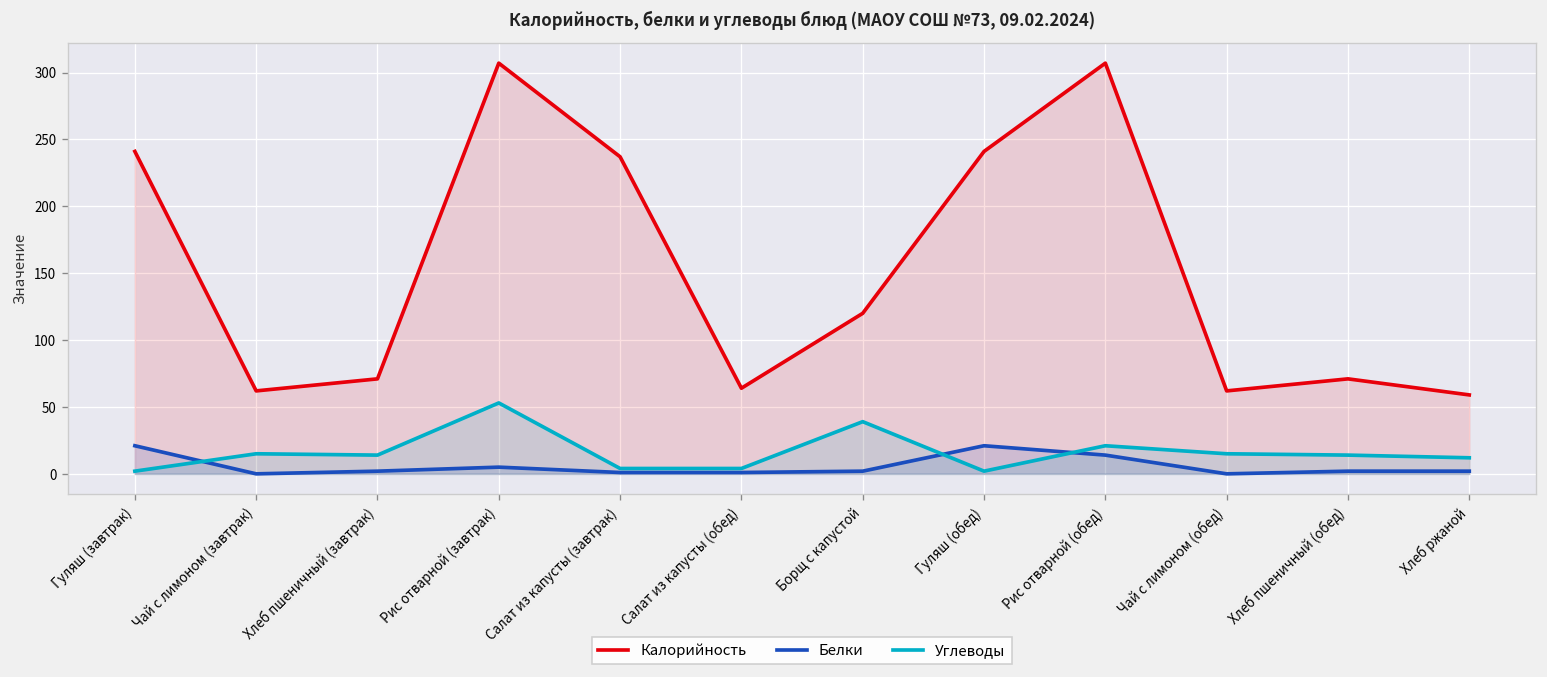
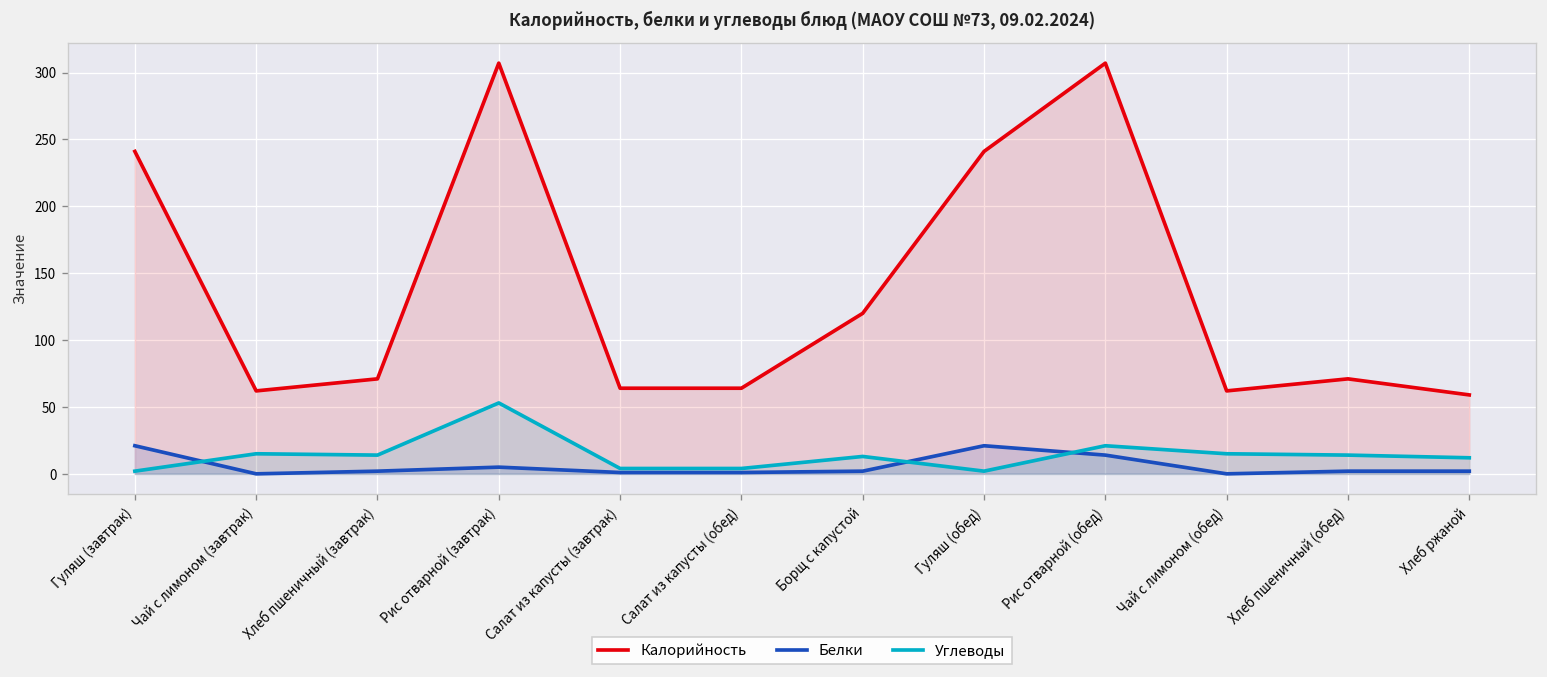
  {
    "Калорийность": {
      "Гуляш (завтрак)": 241,
      "Чай с лимоном (завтрак)": 62,
      "Хлеб пшеничный (завтрак)": 71,
      "Рис отварной (завтрак)": 307,
-     "Салат из капусты (завтрак)": 237,
+     "Салат из капусты (завтрак)": 64,
      "Салат из капусты (обед)": 64,
      "Борщ с капустой": 120,
      "Гуляш (обед)": 241,
      "Рис отварной (обед)": 307,
      "Чай с лимоном (обед)": 62,
      "Хлеб пшеничный (обед)": 71,
      "Хлеб ржаной": 59
    },
    "Белки": {
      "Гуляш (завтрак)": 21,
      "Чай с лимоном (завтрак)": 0,
      "Хлеб пшеничный (завтрак)": 2,
      "Рис отварной (завтрак)": 5,
      "Салат из капусты (завтрак)": 1,
      "Салат из капусты (обед)": 1,
      "Борщ с капустой": 2,
      "Гуляш (обед)": 21,
      "Рис отварной (обед)": 14,
      "Чай с лимоном (обед)": 0,
      "Хлеб пшеничный (обед)": 2,
      "Хлеб ржаной": 2
    },
    "Углеводы": {
      "Гуляш (завтрак)": 2,
      "Чай с лимоном (завтрак)": 15,
      "Хлеб пшеничный (завтрак)": 14,
      "Рис отварной (завтрак)": 53,
      "Салат из капусты (завтрак)": 4,
      "Салат из капусты (обед)": 4,
-     "Борщ с капустой": 39,
+     "Борщ с капустой": 13,
      "Гуляш (обед)": 2,
      "Рис отварной (обед)": 21,
      "Чай с лимоном (обед)": 15,
      "Хлеб пшеничный (обед)": 14,
      "Хлеб ржаной": 12
    }
  }
